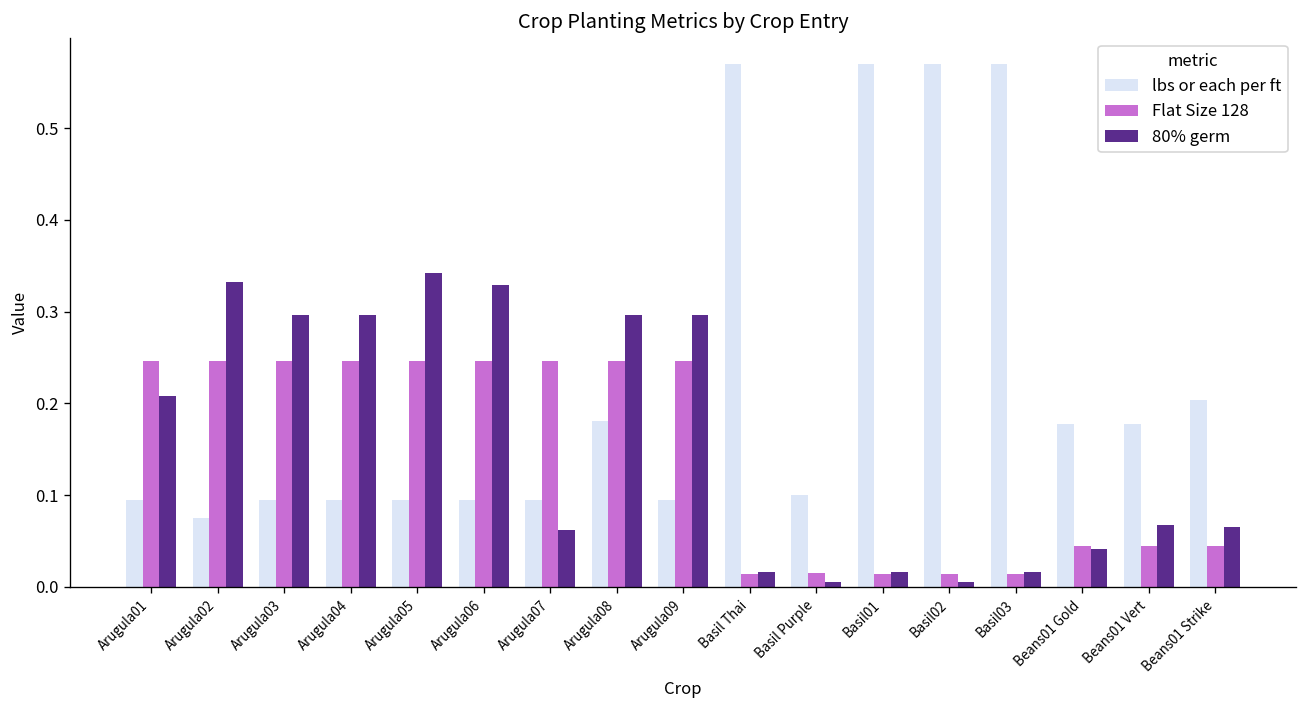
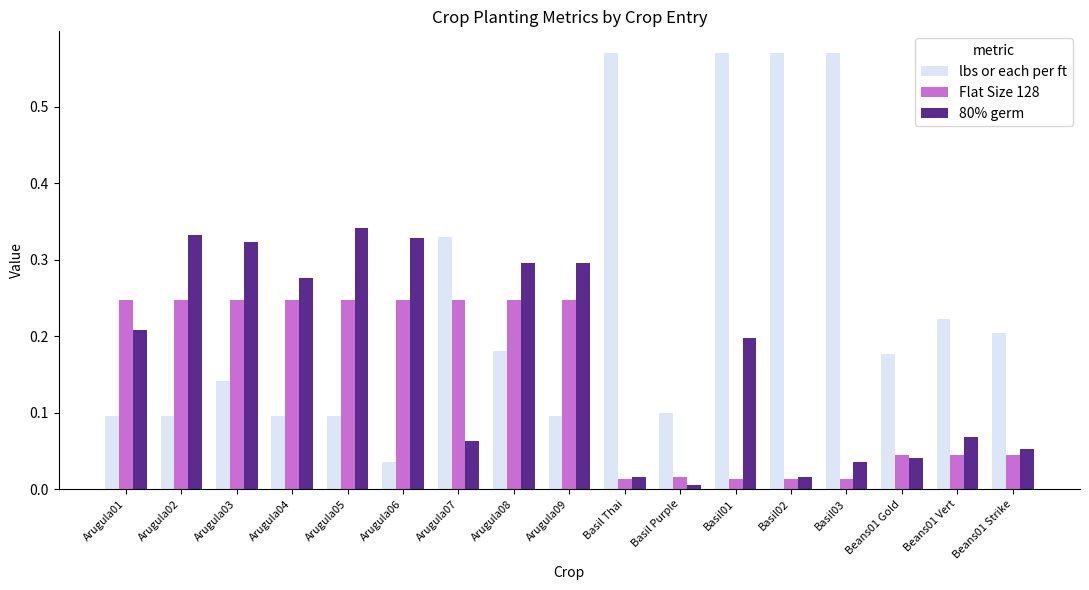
  {
    "lbs or each per ft": {
      "Arugula01": 0.10,
-     "Arugula02": 0.08,
-     "Arugula03": 0.10,
+     "Arugula02": 0.10,
+     "Arugula03": 0.14,
      "Arugula04": 0.10,
      "Arugula05": 0.10,
-     "Arugula06": 0.10,
-     "Arugula07": 0.10,
+     "Arugula06": 0.04,
+     "Arugula07": 0.33,
      "Arugula08": 0.18,
      "Arugula09": 0.10,
      "Basil Thai": 0.57,
      "Basil Purple": 0.10,
      "Basil01": 0.57,
      "Basil02": 0.57,
      "Basil03": 0.57,
      "Beans01 Gold": 0.18,
-     "Beans01 Vert": 0.18,
+     "Beans01 Vert": 0.22,
      "Beans01 Strike": 0.20
    },
    "Flat Size 128": {
      "Arugula01": 0.25,
      "Arugula02": 0.25,
      "Arugula03": 0.25,
      "Arugula04": 0.25,
      "Arugula05": 0.25,
      "Arugula06": 0.25,
      "Arugula07": 0.25,
      "Arugula08": 0.25,
      "Arugula09": 0.25,
      "Basil Thai": 0.01,
      "Basil Purple": 0.02,
      "Basil01": 0.01,
      "Basil02": 0.01,
      "Basil03": 0.01,
      "Beans01 Gold": 0.04,
      "Beans01 Vert": 0.04,
      "Beans01 Strike": 0.04
    },
    "80% germ": {
      "Arugula01": 0.21,
      "Arugula02": 0.33,
-     "Arugula03": 0.30,
-     "Arugula04": 0.30,
+     "Arugula03": 0.32,
+     "Arugula04": 0.28,
      "Arugula05": 0.34,
      "Arugula06": 0.33,
      "Arugula07": 0.06,
      "Arugula08": 0.30,
      "Arugula09": 0.30,
      "Basil Thai": 0.02,
      "Basil Purple": 0.01,
-     "Basil01": 0.02,
-     "Basil02": 0.01,
-     "Basil03": 0.02,
+     "Basil01": 0.20,
+     "Basil02": 0.02,
+     "Basil03": 0.04,
      "Beans01 Gold": 0.04,
      "Beans01 Vert": 0.07,
-     "Beans01 Strike": 0.07
+     "Beans01 Strike": 0.05
    }
  }
